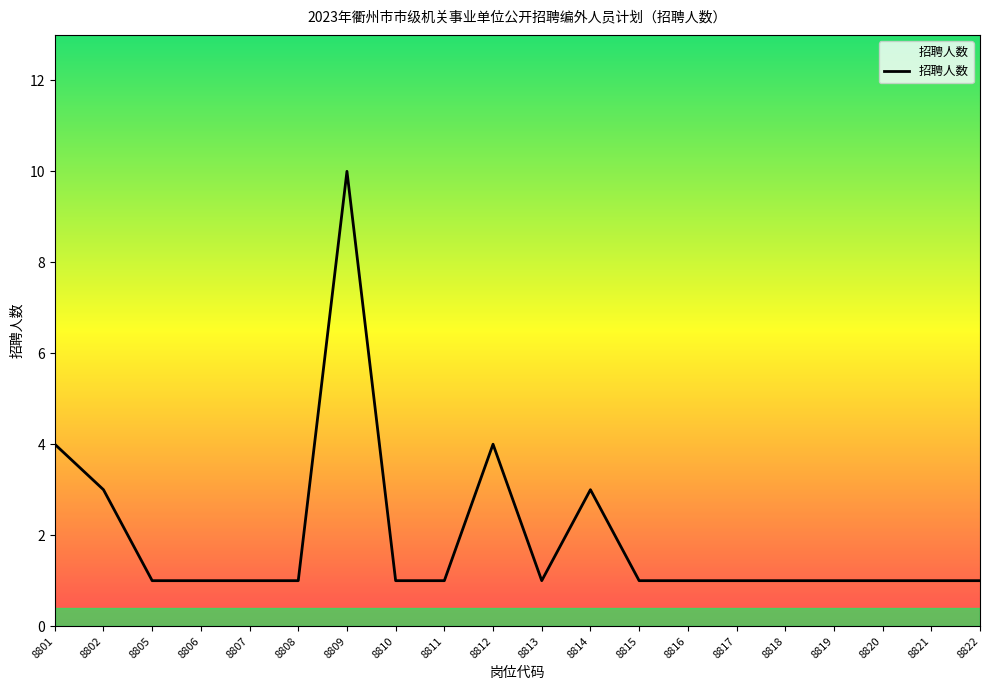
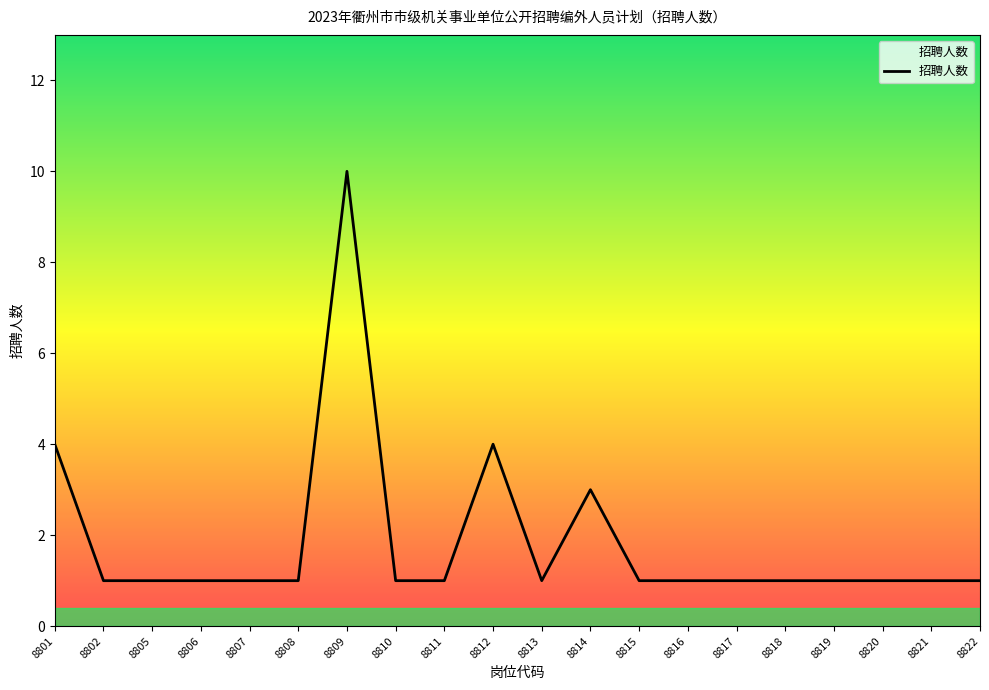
  {
    "8801": 4,
-   "8802": 3,
+   "8802": 1,
    "8805": 1,
    "8806": 1,
    "8807": 1,
    "8808": 1,
    "8809": 10,
    "8810": 1,
    "8811": 1,
    "8812": 4,
    "8813": 1,
    "8814": 3,
    "8815": 1,
    "8816": 1,
    "8817": 1,
    "8818": 1,
    "8819": 1,
    "8820": 1,
    "8821": 1,
    "8822": 1
  }
